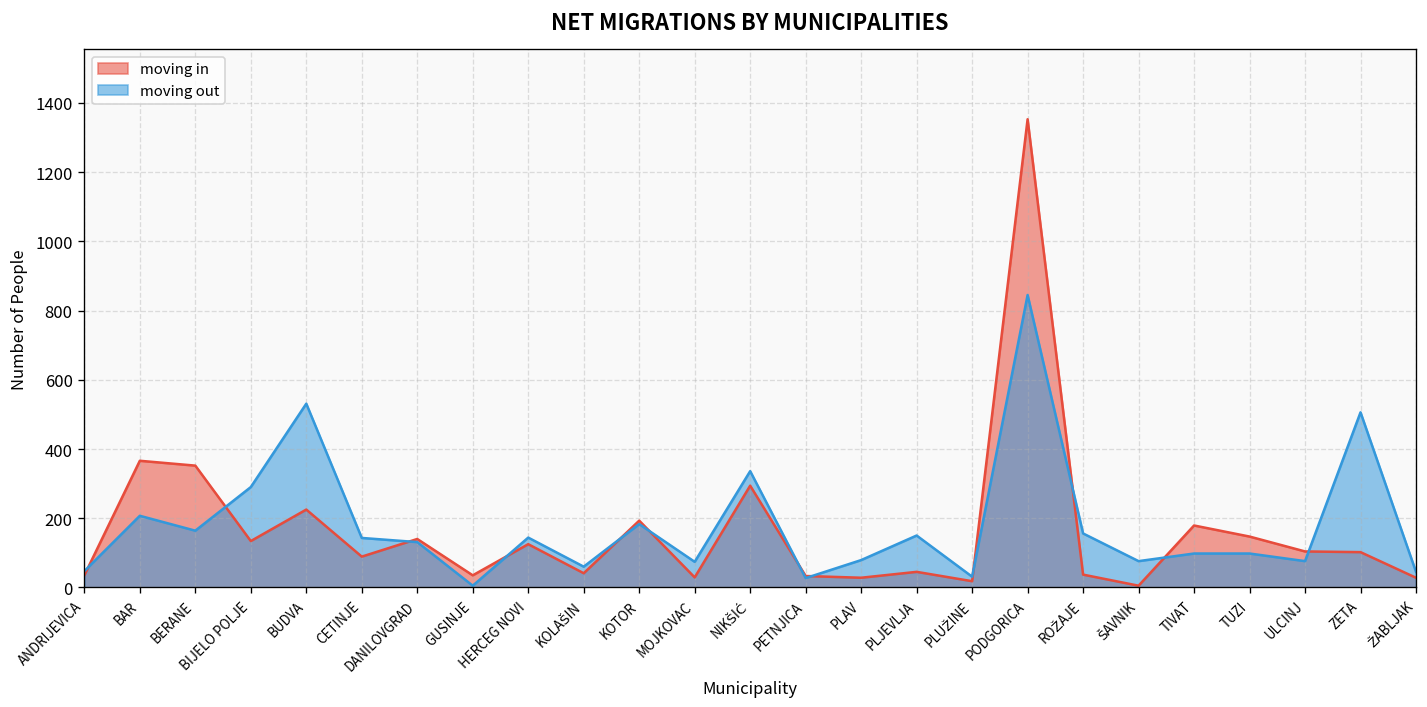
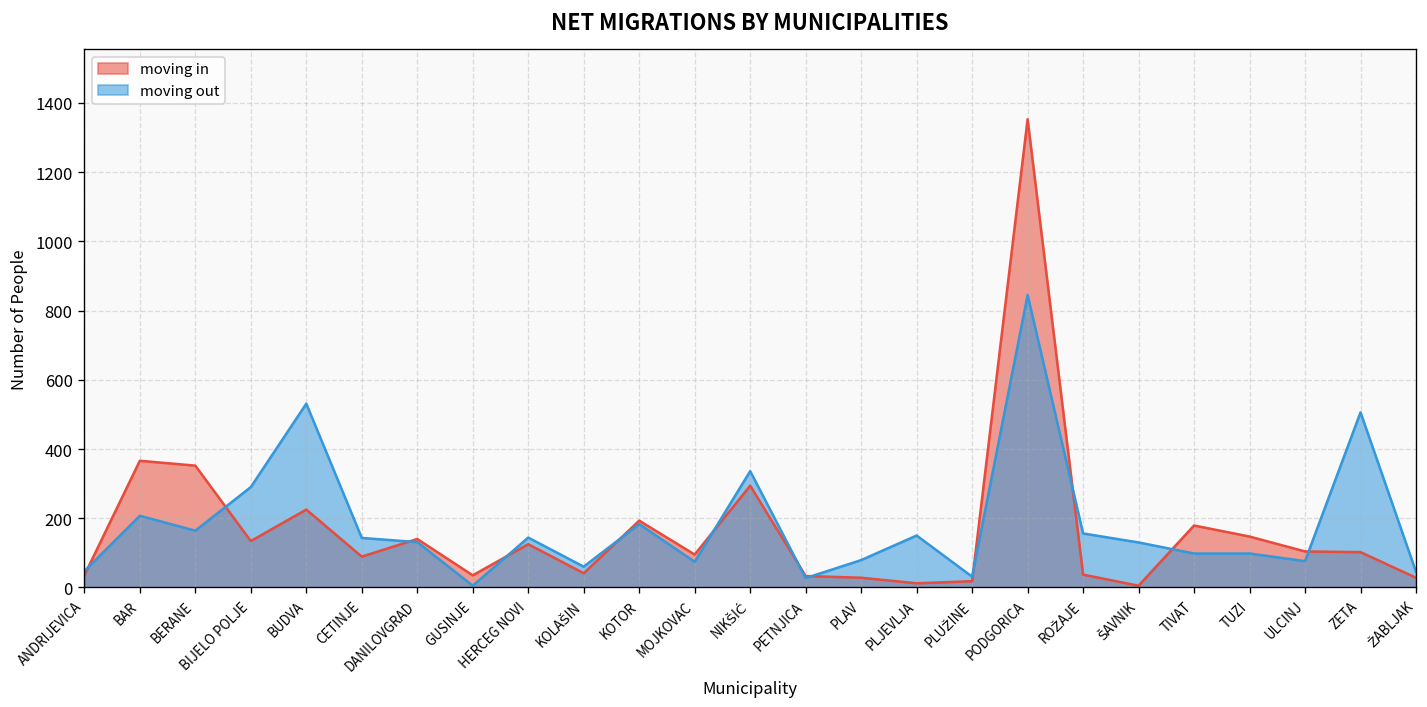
  {
    "moving in": {
      "ANDRIJEVICA": 40,
      "BAR": 370,
      "BERANE": 350,
      "BIJELO POLJE": 130,
      "BUDVA": 230,
      "CETINJE": 90,
      "DANILOVGRAD": 140,
      "GUSINJE": 40,
      "HERCEG NOVI": 130,
      "KOLAŠIN": 40,
      "KOTOR": 190,
-     "MOJKOVAC": 30,
+     "MOJKOVAC": 100,
      "NIKŠIĆ": 290,
      "PLAV": 30,
-     "PLJEVLJA": 50,
+     "PLJEVLJA": 10,
      "PLUŽINE": 20,
      "PODGORICA": 1350,
      "ROŽAJE": 40,
      "ŠAVNIK": 10,
      "TIVAT": 180,
      "TUZI": 150,
      "ULCINJ": 100,
      "ZETA": 100,
      "ŽABLJAK": 30
    },
    "moving out": {
      "ANDRIJEVICA": 50,
      "BAR": 210,
      "BERANE": 160,
      "BIJELO POLJE": 290,
      "BUDVA": 530,
      "CETINJE": 140,
      "DANILOVGRAD": 130,
      "GUSINJE": 10,
      "HERCEG NOVI": 140,
      "KOLAŠIN": 60,
      "KOTOR": 180,
      "MOJKOVAC": 70,
      "NIKŠIĆ": 340,
      "PLAV": 80,
      "PLJEVLJA": 150,
      "PLUŽINE": 30,
      "PODGORICA": 850,
      "ROŽAJE": 160,
-     "ŠAVNIK": 80,
+     "ŠAVNIK": 130,
      "TIVAT": 100,
      "TUZI": 100,
      "ULCINJ": 80,
      "ZETA": 510,
      "ŽABLJAK": 50
    }
  }
